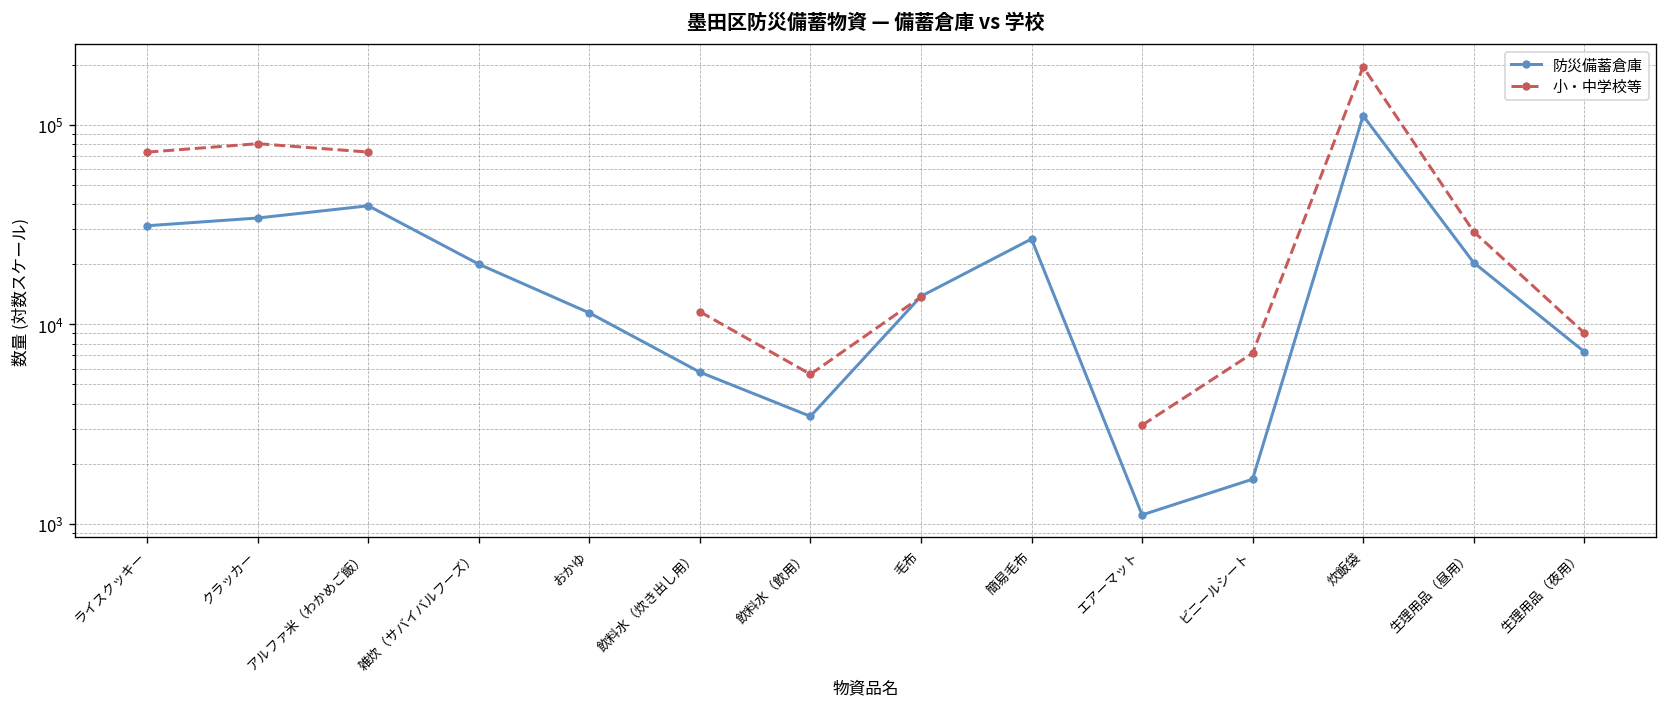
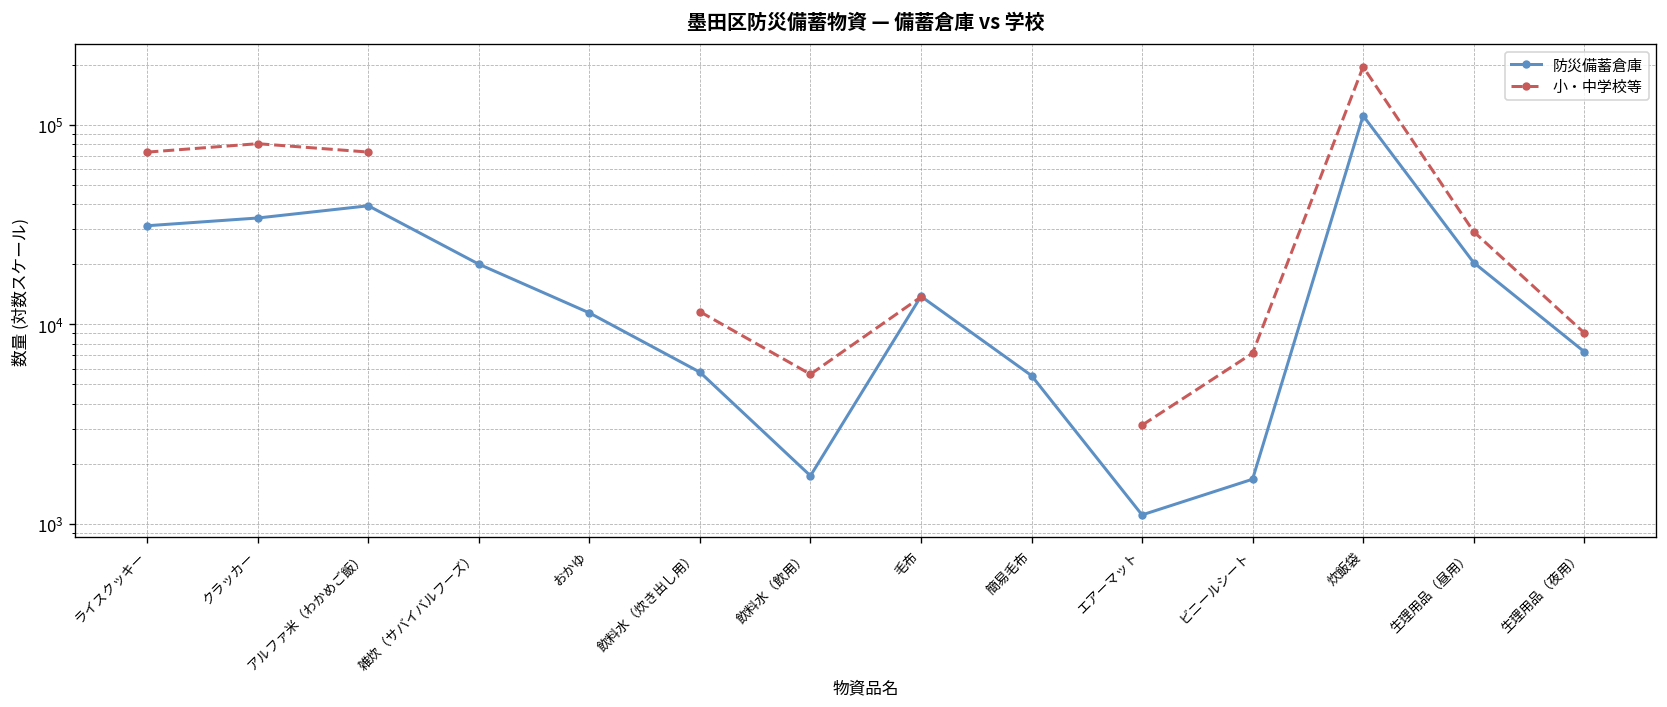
  {
    "防災備蓄倉庫": {
      "ライスクッキー": 31000,
      "クラッカー": 34000,
      "アルファ米（わかめご飯）": 39000,
      "雑炊（サバイバルフーズ）": 20000,
      "おかゆ": 11000,
      "飲料水（炊き出し用）": 5800,
-     "飲料水（飲用）": 3500,
-     "簡易毛布": 27000,
+     "飲料水（飲用）": 1700,
+     "簡易毛布": 5500,
      "エアーマット": 1100,
      "ビニールシート": 1700,
      "炊飯袋": 110000,
      "生理用品（昼用）": 20000,
      "生理用品（夜用）": 7000
    },
    "小・中学校等": {
      "ライスクッキー": 70000,
      "クラッカー": 80000,
      "アルファ米（わかめご飯）": 70000,
      "飲料水（炊き出し用）": 12000,
      "飲料水（飲用）": 5600,
      "エアーマット": 3100,
      "ビニールシート": 7200,
      "炊飯袋": 200000,
      "生理用品（昼用）": 29000,
      "生理用品（夜用）": 9000
    }
  }
